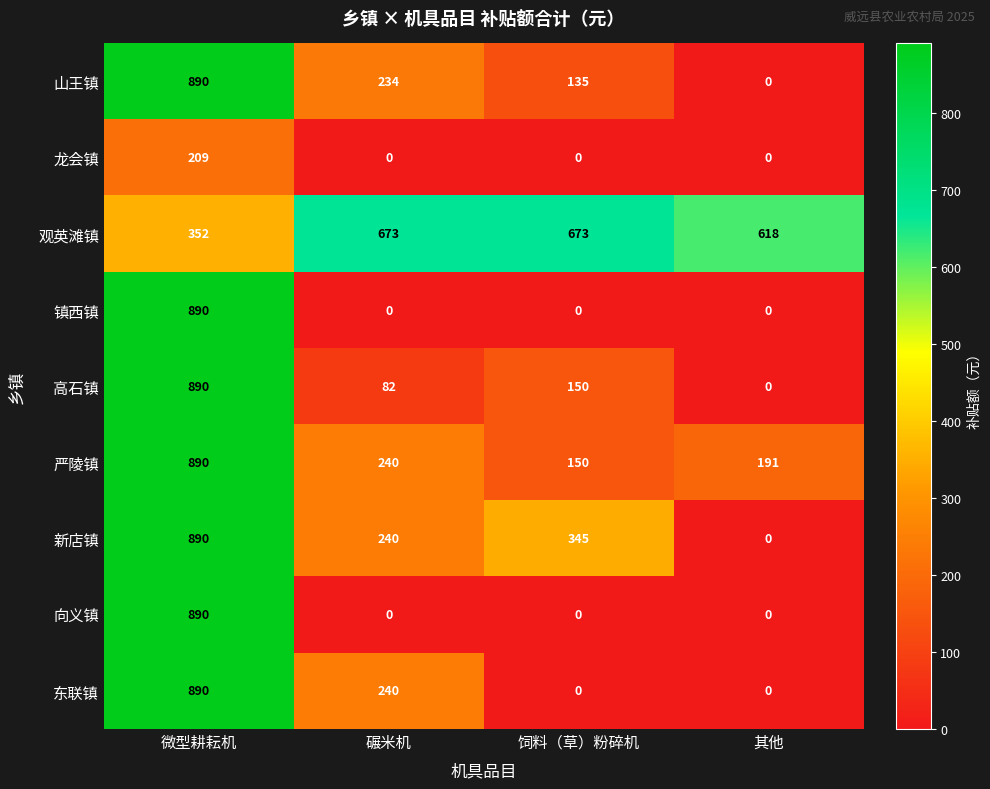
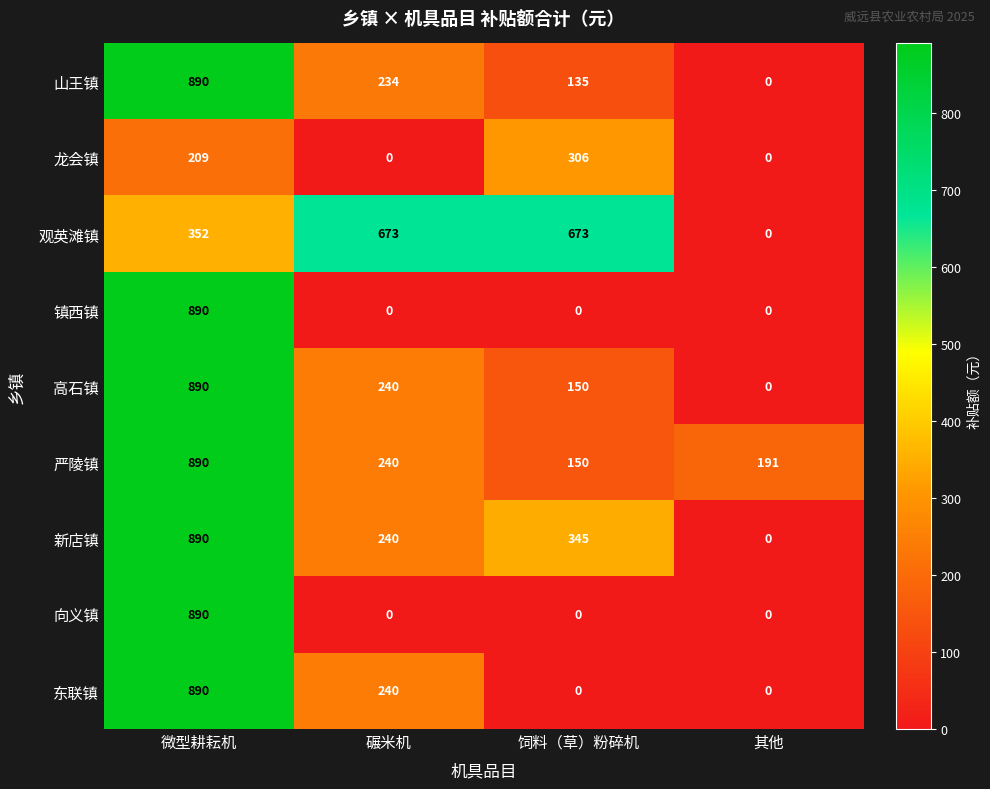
  {
    "山王镇": {
      "微型耕耘机": 890,
      "碾米机": 234,
      "饲料（草）粉碎机": 135,
      "其他": 0
    },
    "龙会镇": {
      "微型耕耘机": 209,
      "碾米机": 0,
-     "饲料（草）粉碎机": 0,
+     "饲料（草）粉碎机": 306,
      "其他": 0
    },
    "观英滩镇": {
      "微型耕耘机": 352,
      "碾米机": 673,
      "饲料（草）粉碎机": 673,
-     "其他": 618
+     "其他": 0
    },
    "镇西镇": {
      "微型耕耘机": 890,
      "碾米机": 0,
      "饲料（草）粉碎机": 0,
      "其他": 0
    },
    "高石镇": {
      "微型耕耘机": 890,
-     "碾米机": 82,
+     "碾米机": 240,
      "饲料（草）粉碎机": 150,
      "其他": 0
    },
    "严陵镇": {
      "微型耕耘机": 890,
      "碾米机": 240,
      "饲料（草）粉碎机": 150,
      "其他": 191
    },
    "新店镇": {
      "微型耕耘机": 890,
      "碾米机": 240,
      "饲料（草）粉碎机": 345,
      "其他": 0
    },
    "向义镇": {
      "微型耕耘机": 890,
      "碾米机": 0,
      "饲料（草）粉碎机": 0,
      "其他": 0
    },
    "东联镇": {
      "微型耕耘机": 890,
      "碾米机": 240,
      "饲料（草）粉碎机": 0,
      "其他": 0
    }
  }
